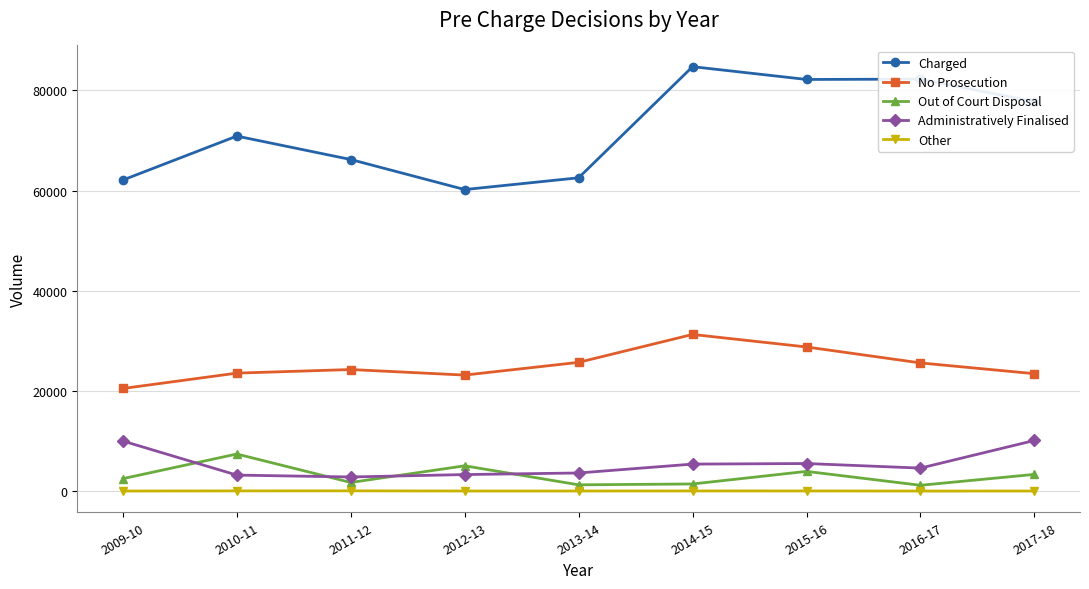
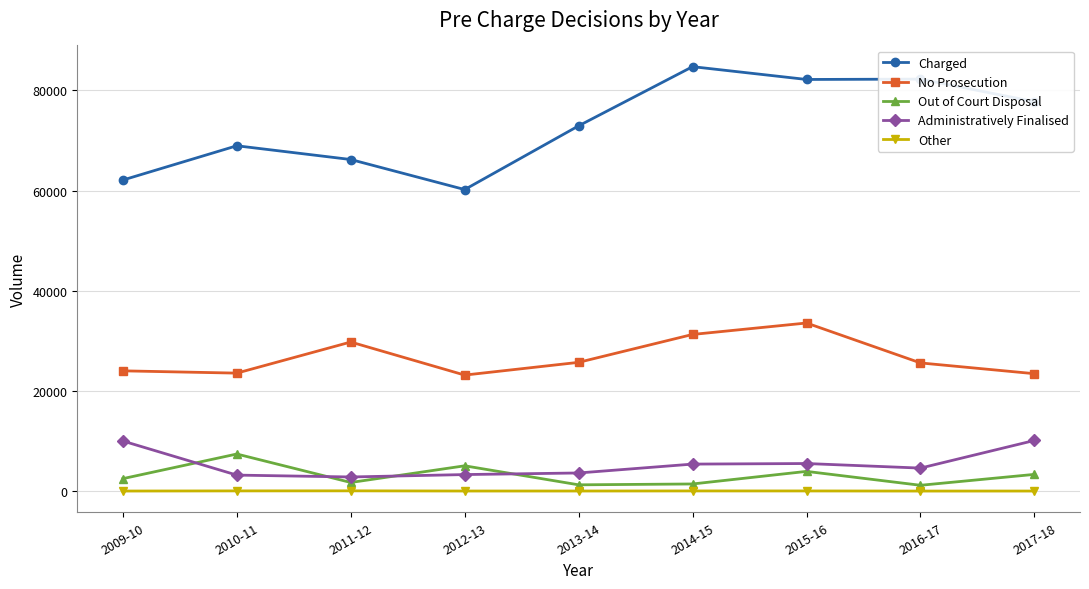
  {
    "Charged": {
      "2009-10": 62000,
-     "2010-11": 71000,
+     "2010-11": 69000,
      "2011-12": 66000,
      "2012-13": 60000,
-     "2013-14": 63000,
+     "2013-14": 73000,
      "2014-15": 85000,
      "2015-16": 82000
    },
    "No Prosecution": {
-     "2009-10": 20000,
+     "2009-10": 24000,
      "2010-11": 24000,
-     "2011-12": 24000,
+     "2011-12": 30000,
      "2012-13": 23000,
      "2013-14": 26000,
      "2014-15": 31000,
-     "2015-16": 29000,
+     "2015-16": 34000,
      "2016-17": 26000,
      "2017-18": 23000
    },
    "Out of Court Disposal": {
      "2009-10": 3000,
      "2010-11": 7000,
      "2011-12": 2000,
      "2012-13": 5000,
      "2013-14": 1000,
      "2014-15": 1000,
      "2015-16": 4000,
      "2016-17": 1000,
      "2017-18": 3000
    },
    "Administratively Finalised": {
      "2009-10": 10000,
      "2010-11": 3000,
      "2011-12": 3000,
      "2012-13": 3000,
      "2013-14": 4000,
      "2014-15": 5000,
      "2015-16": 6000,
      "2016-17": 5000,
      "2017-18": 10000
    },
    "Other": {
      "2009-10": 0,
      "2010-11": 0,
      "2011-12": 0,
      "2012-13": 0,
      "2013-14": 0,
      "2014-15": 0,
      "2015-16": 0,
      "2016-17": 0,
      "2017-18": 0
    }
  }
